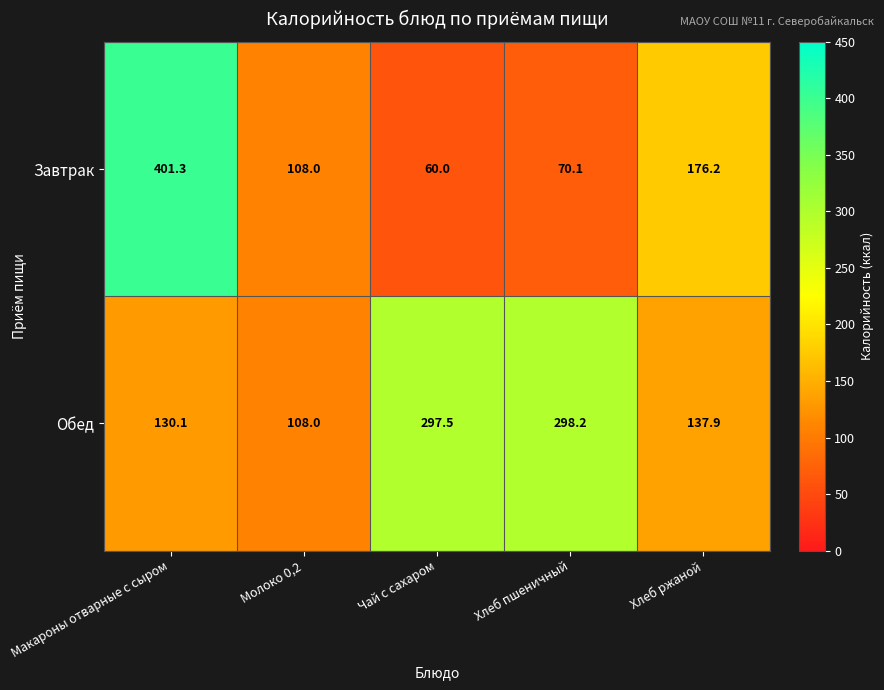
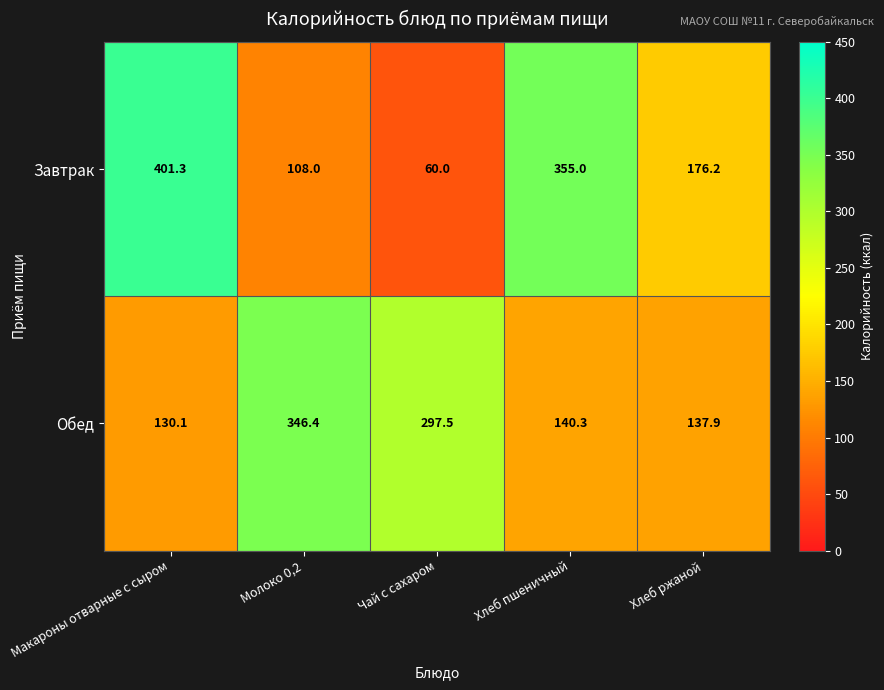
  {
    "Завтрак": {
      "Макароны отварные с сыром": 401.3,
      "Молоко 0,2": 108.0,
      "Чай с сахаром": 60.0,
-     "Хлеб пшеничный": 70.1,
+     "Хлеб пшеничный": 355.0,
      "Хлеб ржаной": 176.2
    },
    "Обед": {
      "Макароны отварные с сыром": 130.1,
-     "Молоко 0,2": 108.0,
+     "Молоко 0,2": 346.4,
      "Чай с сахаром": 297.5,
-     "Хлеб пшеничный": 298.2,
+     "Хлеб пшеничный": 140.3,
      "Хлеб ржаной": 137.9
    }
  }
